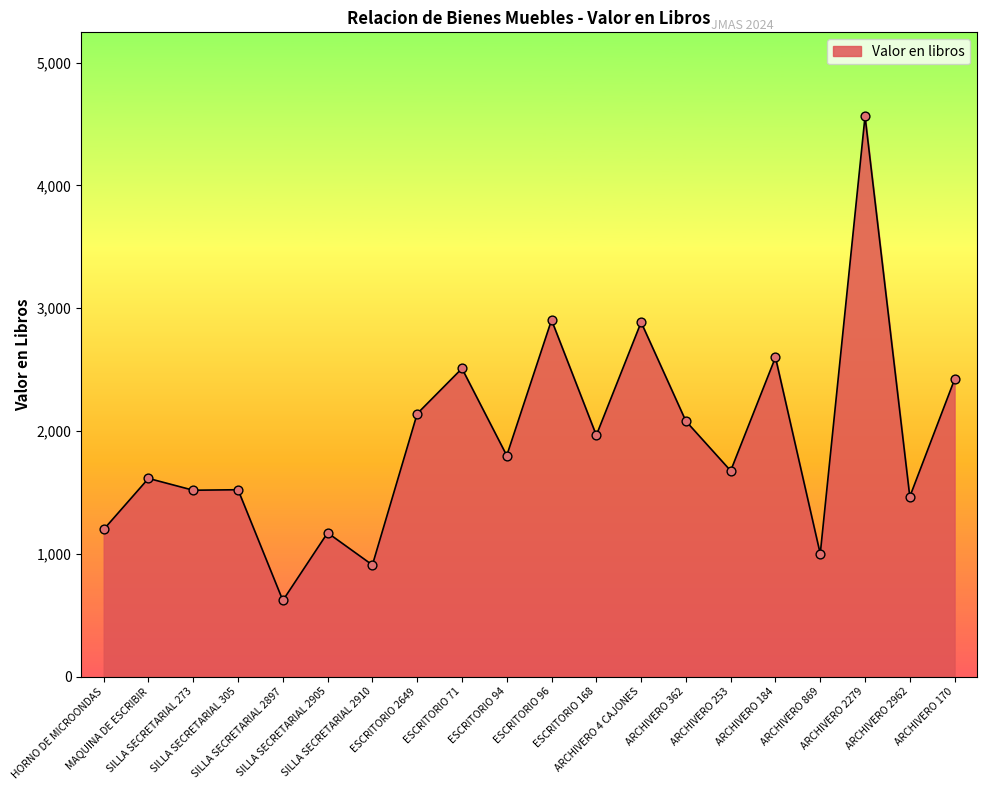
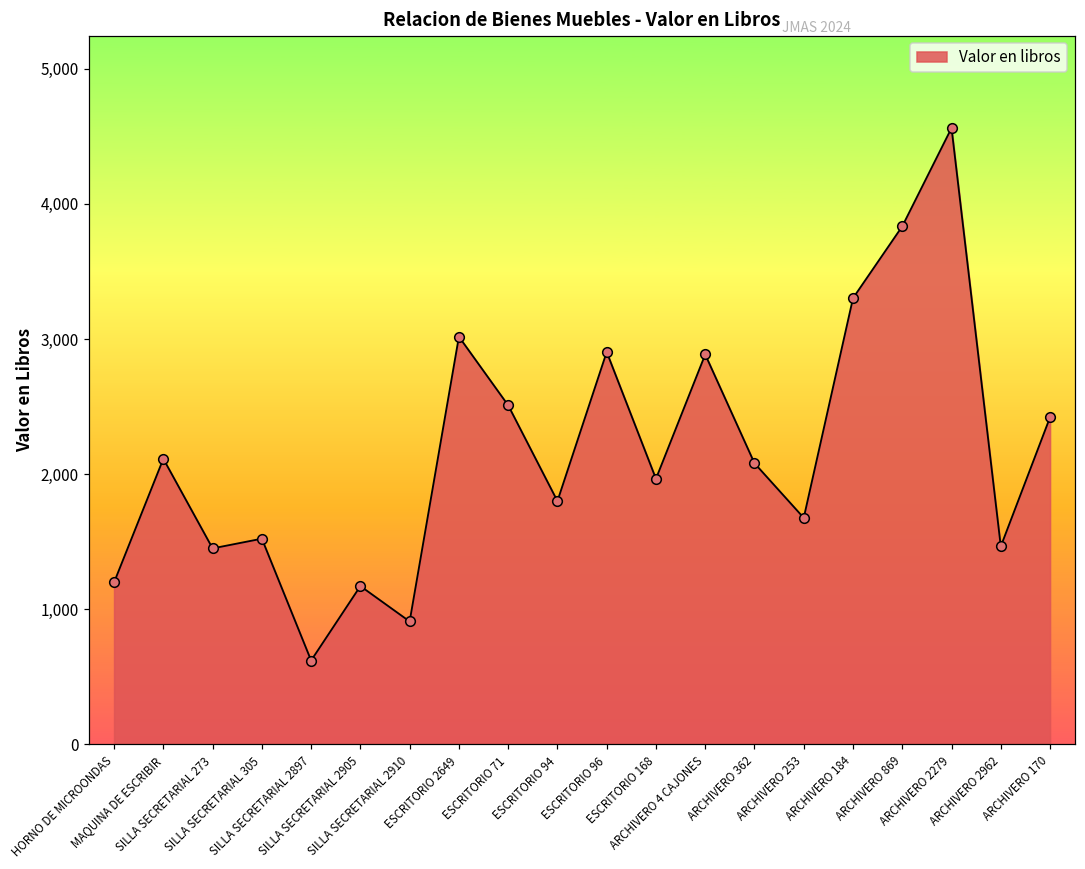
  {
    "HORNO DE MICROONDAS": "1,200",
-   "MAQUINA DE ESCRIBIR": "1,610",
-   "SILLA SECRETARIAL 273": "1,520",
+   "MAQUINA DE ESCRIBIR": "2,110",
+   "SILLA SECRETARIAL 273": "1,450",
    "SILLA SECRETARIAL 305": "1,520",
    "SILLA SECRETARIAL 2897": "620",
    "SILLA SECRETARIAL 2905": "1,170",
    "SILLA SECRETARIAL 2910": "910",
-   "ESCRITORIO 2649": "2,140",
+   "ESCRITORIO 2649": "3,020",
    "ESCRITORIO 71": "2,510",
    "ESCRITORIO 94": "1,800",
    "ESCRITORIO 96": "2,900",
    "ESCRITORIO 168": "1,970",
    "ARCHIVERO 4 CAJONES": "2,890",
    "ARCHIVERO 362": "2,080",
    "ARCHIVERO 253": "1,680",
-   "ARCHIVERO 184": "2,600",
-   "ARCHIVERO 869": "1,000",
+   "ARCHIVERO 184": "3,300",
+   "ARCHIVERO 869": "3,830",
    "ARCHIVERO 2279": "4,560",
    "ARCHIVERO 2962": "1,460",
    "ARCHIVERO 170": "2,420"
  }
